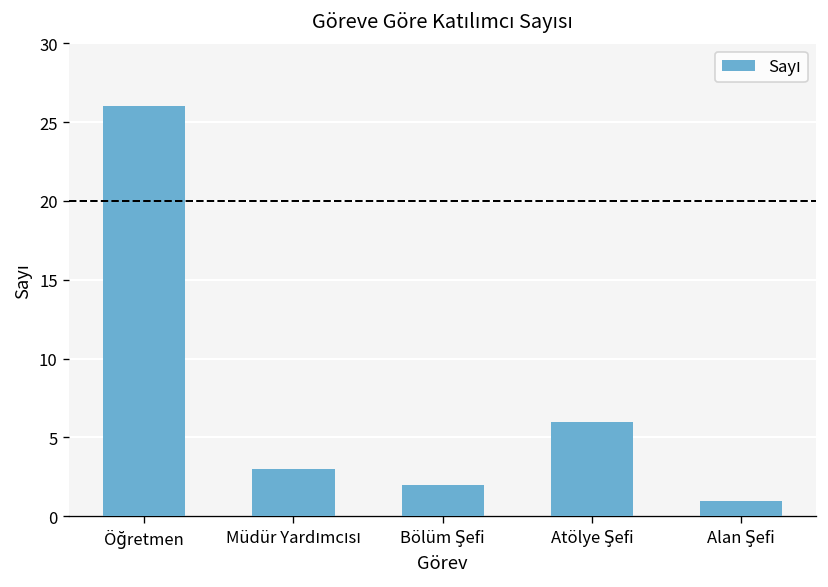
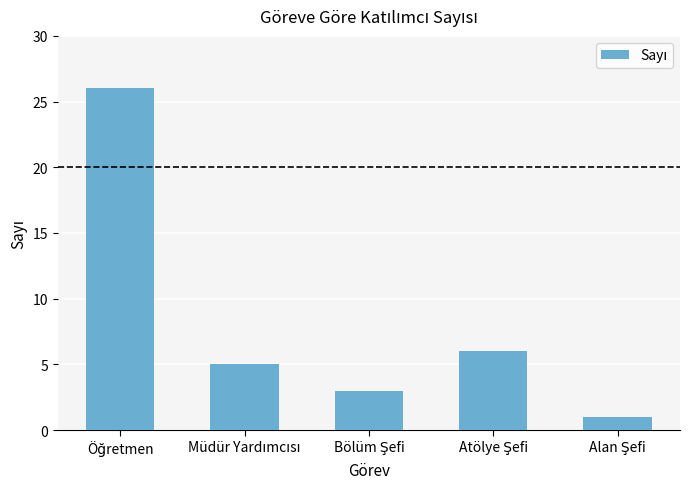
  {
    "Öğretmen": 26,
-   "Müdür Yardımcısı": 3,
-   "Bölüm Şefi": 2,
+   "Müdür Yardımcısı": 5,
+   "Bölüm Şefi": 3,
    "Atölye Şefi": 6,
    "Alan Şefi": 1
  }
